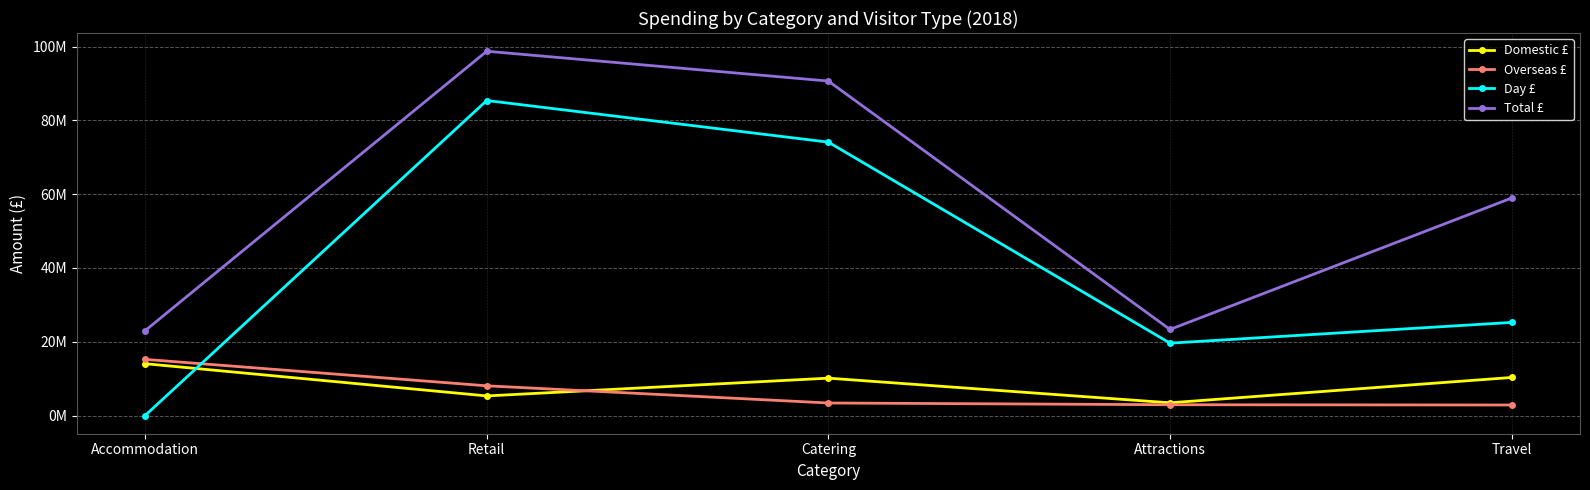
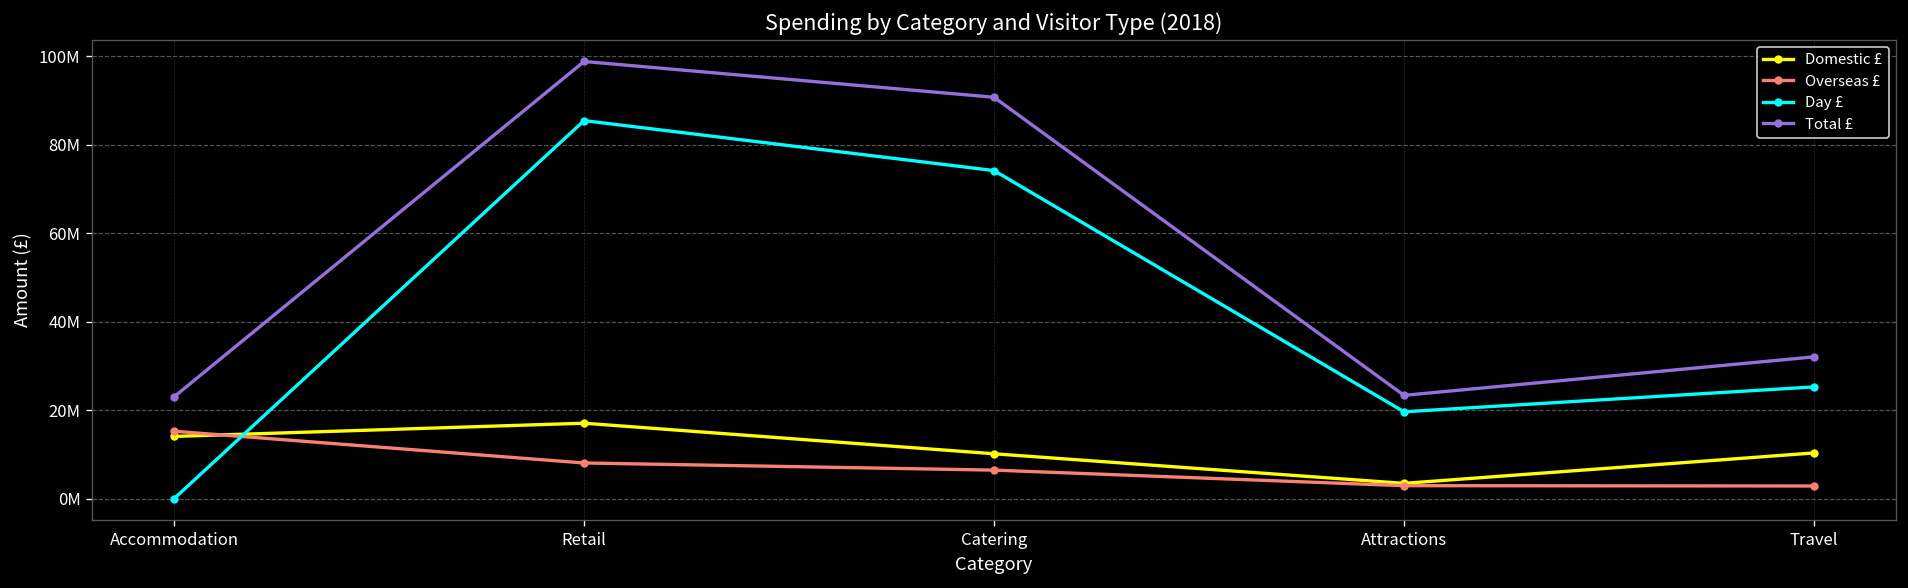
  {
    "Domestic £": {
      "Accommodation": 14000000,
-     "Retail": 5000000,
+     "Retail": 17000000,
      "Catering": 10000000,
      "Travel": 10000000
    },
    "Overseas £": {
      "Accommodation": 15000000,
      "Retail": 8000000,
-     "Catering": 3000000,
+     "Catering": 6000000,
      "Travel": 3000000
    },
    "Day £": {
      "Accommodation": 0,
      "Retail": 85000000,
      "Catering": 74000000,
      "Attractions": 20000000,
      "Travel": 25000000
    },
    "Total £": {
      "Accommodation": 23000000,
      "Retail": 99000000,
      "Catering": 91000000,
      "Attractions": 23000000,
-     "Travel": 59000000
+     "Travel": 32000000
    }
  }
